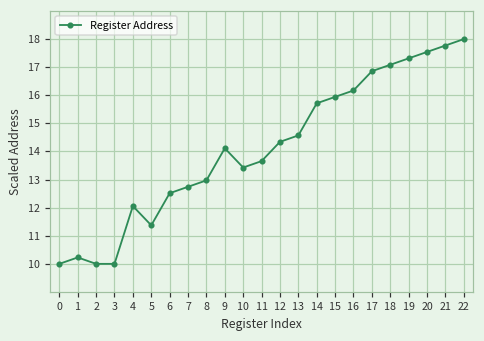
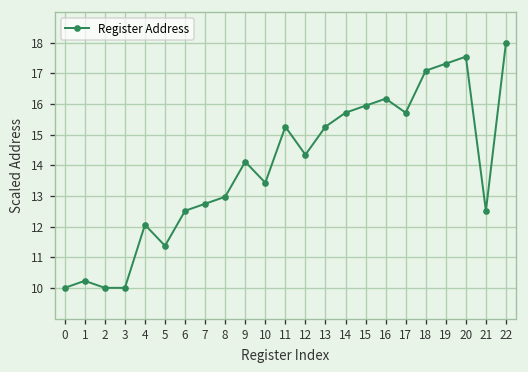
  {
    "0": 10.0,
    "1": 10.2,
    "2": 10.0,
    "3": 10.0,
    "4": 12.1,
    "5": 11.4,
    "6": 12.5,
    "7": 12.7,
    "8": 13.0,
    "9": 14.1,
    "10": 13.4,
-   "11": 13.7,
+   "11": 15.3,
    "12": 14.3,
-   "13": 14.6,
+   "13": 15.3,
    "14": 15.7,
    "15": 15.9,
    "16": 16.2,
-   "17": 16.9,
+   "17": 15.7,
    "18": 17.1,
    "19": 17.3,
    "20": 17.5,
-   "21": 17.8,
+   "21": 12.5,
    "22": 18.0
  }
